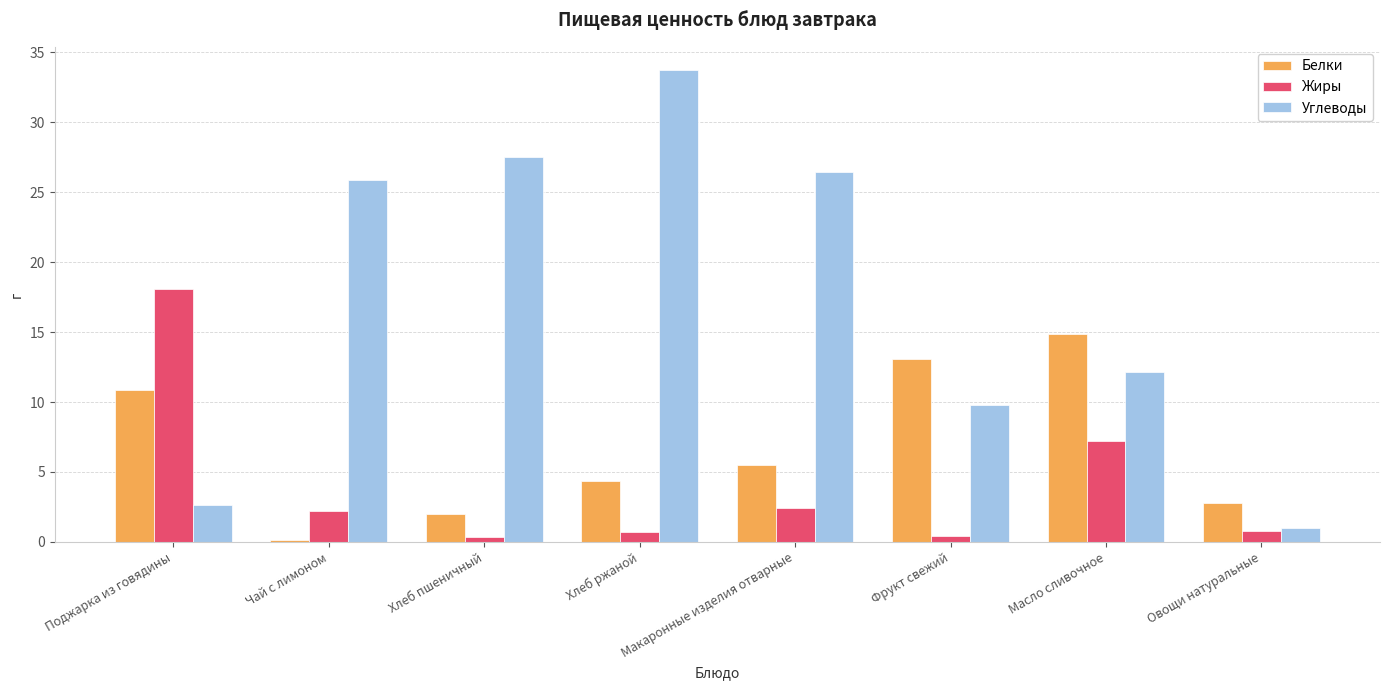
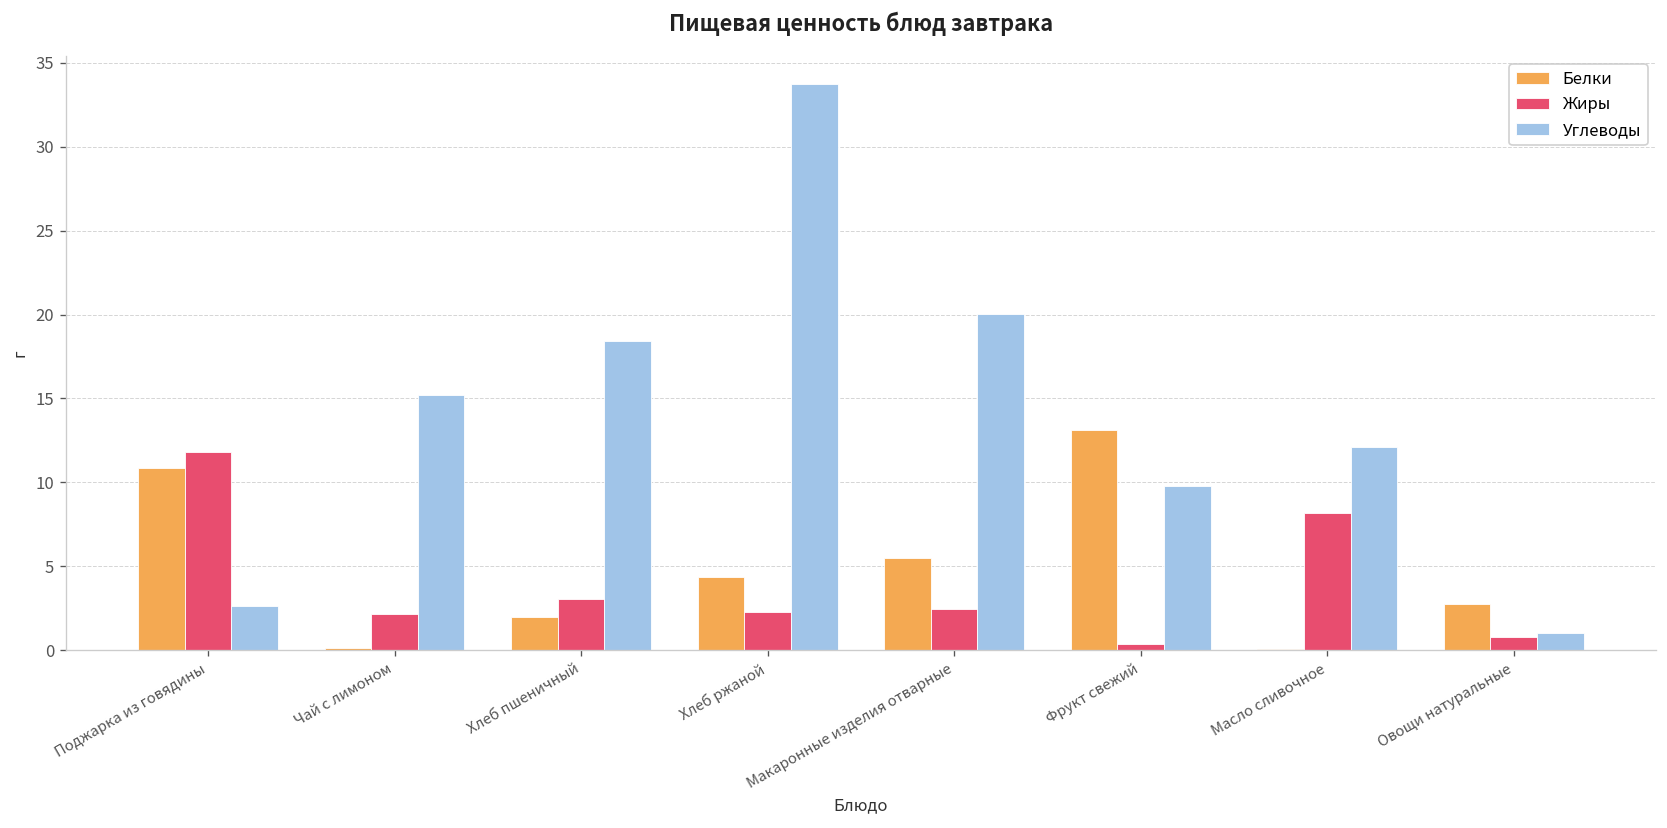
  {
    "Белки": {
      "Поджарка из говядины": 10.9,
      "Хлеб пшеничный": 2.0,
      "Хлеб ржаной": 4.3,
      "Макаронные изделия отварные": 5.5,
      "Фрукт свежий": 13.1,
-     "Масло сливочное": 14.8,
+     "Масло сливочное": 0.1,
      "Овощи натуральные": 2.8
    },
    "Жиры": {
-     "Поджарка из говядины": 18.1,
+     "Поджарка из говядины": 11.8,
      "Чай с лимоном": 2.2,
-     "Хлеб пшеничный": 0.4,
-     "Хлеб ржаной": 0.7,
+     "Хлеб пшеничный": 3.1,
+     "Хлеб ржаной": 2.3,
      "Макаронные изделия отварные": 2.5,
      "Фрукт свежий": 0.4,
-     "Масло сливочное": 7.3,
+     "Масло сливочное": 8.2,
      "Овощи натуральные": 0.8
    },
    "Углеводы": {
      "Поджарка из говядины": 2.7,
-     "Чай с лимоном": 25.9,
-     "Хлеб пшеничный": 27.5,
+     "Чай с лимоном": 15.2,
+     "Хлеб пшеничный": 18.4,
      "Хлеб ржаной": 33.7,
-     "Макаронные изделия отварные": 26.4,
+     "Макаронные изделия отварные": 20.1,
      "Фрукт свежий": 9.8,
      "Масло сливочное": 12.1,
      "Овощи натуральные": 1.0
    }
  }
